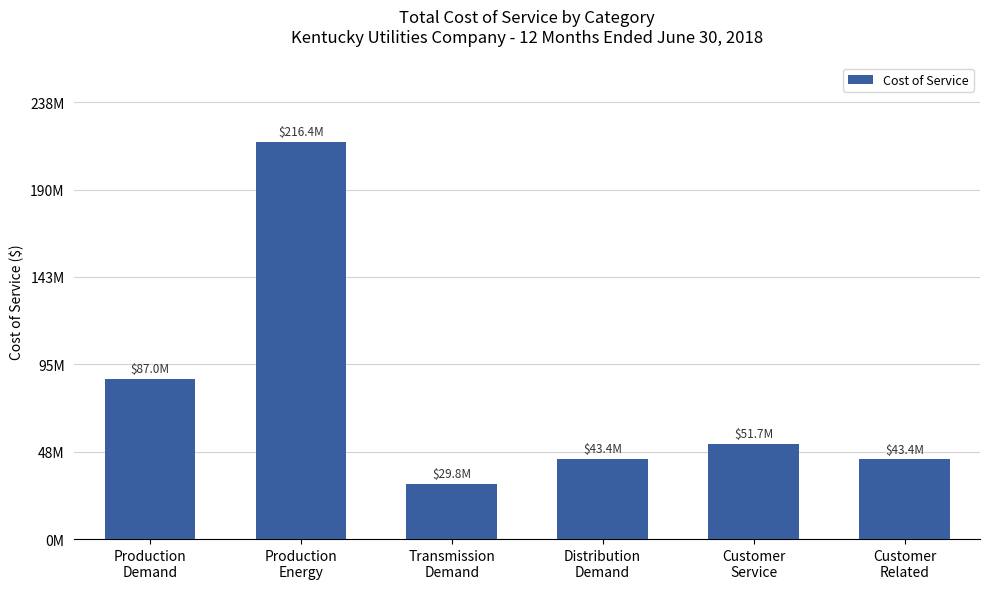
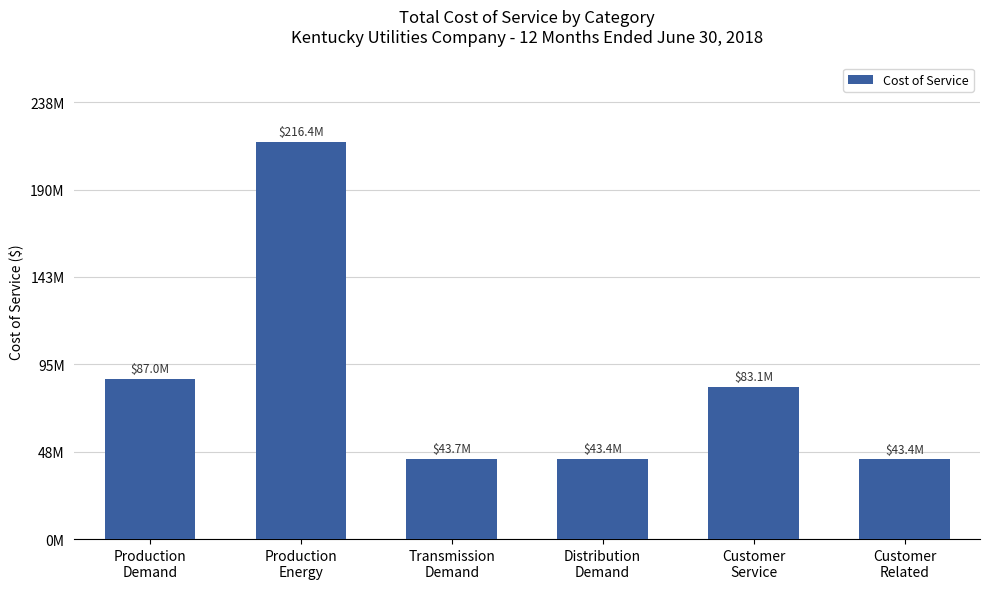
  {
    "Production Demand": "$87.0M",
    "Production Energy": "$216.4M",
-   "Transmission Demand": "$29.8M",
+   "Transmission Demand": "$43.7M",
    "Distribution Demand": "$43.4M",
-   "Customer Service": "$51.7M",
+   "Customer Service": "$83.1M",
    "Customer Related": "$43.4M"
  }
